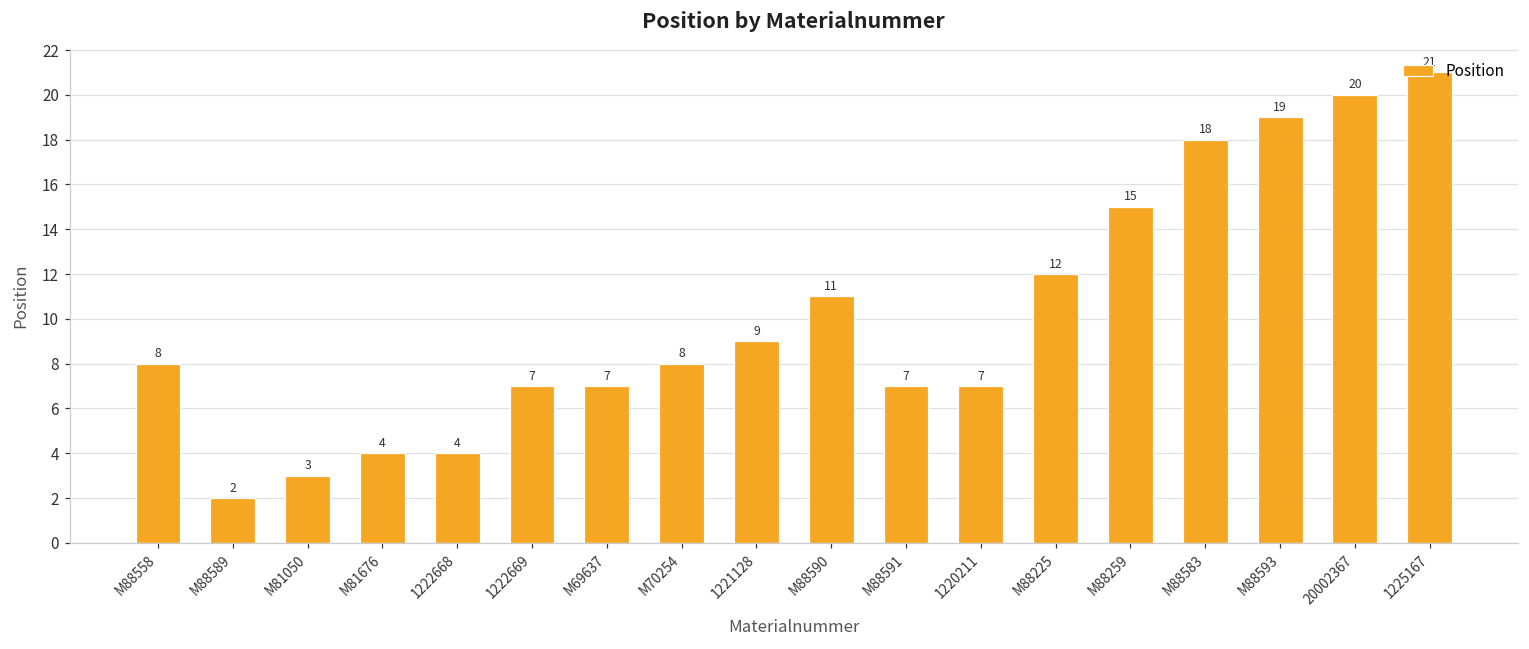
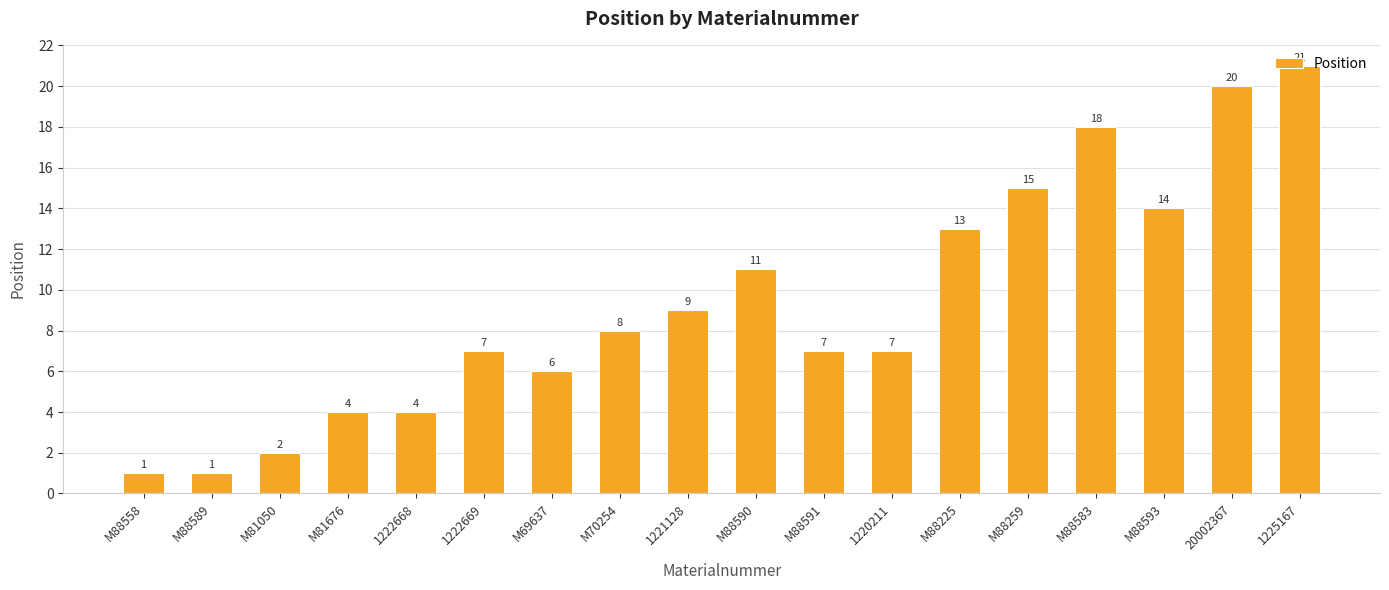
  {
-   "M88558": 8,
-   "M88589": 2,
-   "M81050": 3,
+   "M88558": 1,
+   "M88589": 1,
+   "M81050": 2,
    "M81676": 4,
    "1222668": 4,
    "1222669": 7,
-   "M69637": 7,
+   "M69637": 6,
    "M70254": 8,
    "1221128": 9,
    "M88590": 11,
    "M88591": 7,
    "1220211": 7,
-   "M88225": 12,
+   "M88225": 13,
    "M88259": 15,
    "M88583": 18,
-   "M88593": 19,
+   "M88593": 14,
    "20002367": 20,
    "1225167": 21
  }
